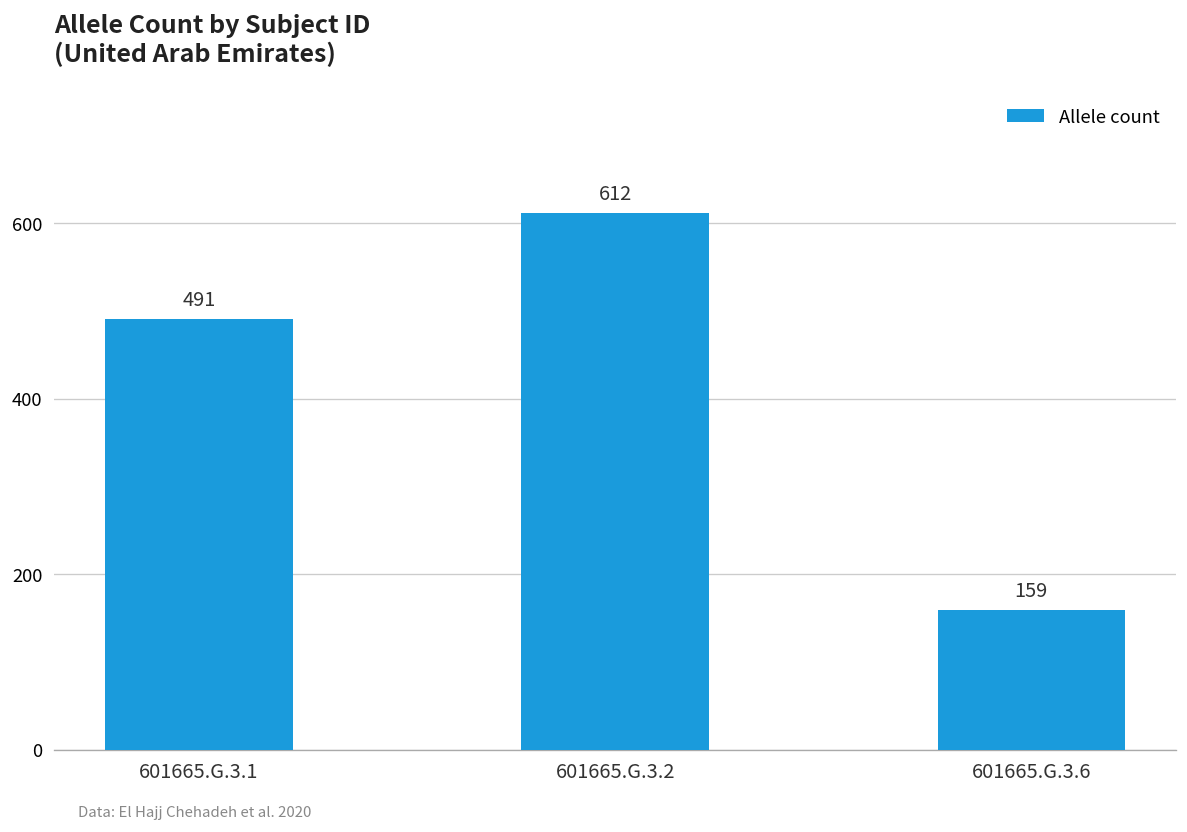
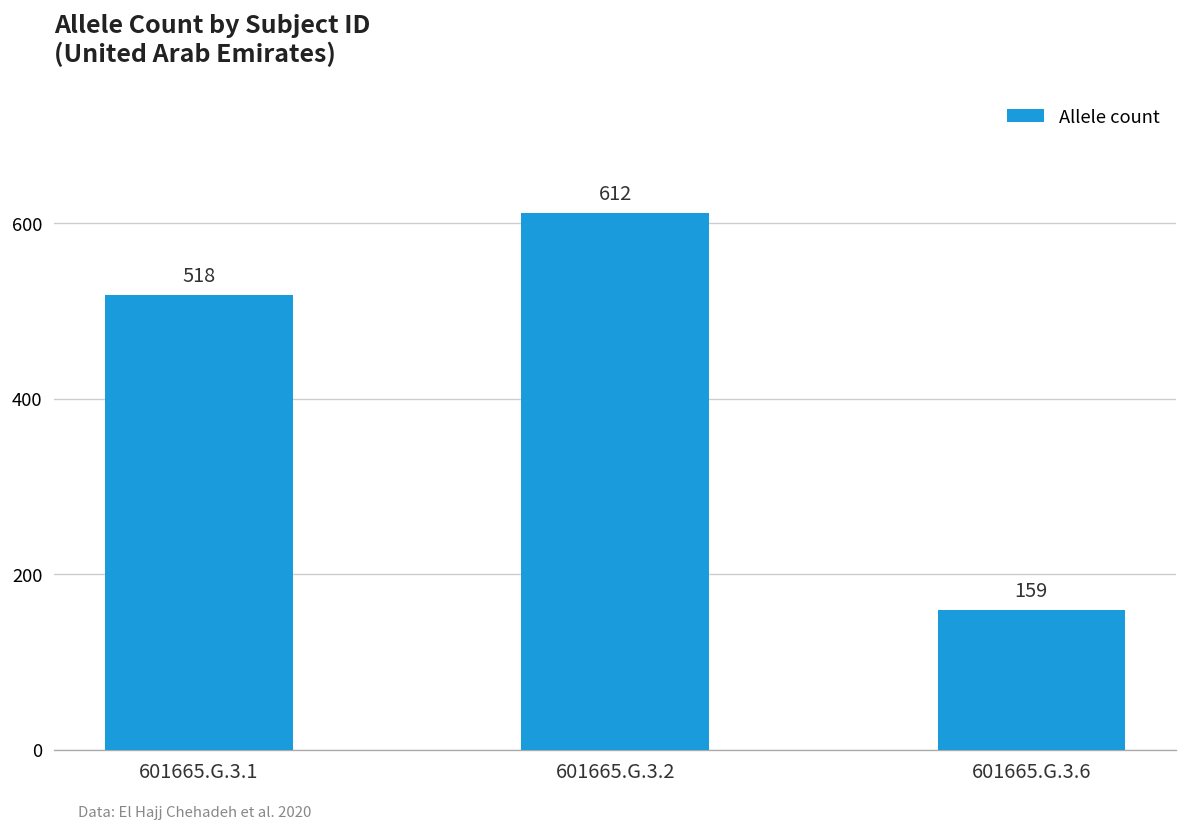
  {
-   "601665.G.3.1": 491,
+   "601665.G.3.1": 518,
    "601665.G.3.2": 612,
    "601665.G.3.6": 159
  }
